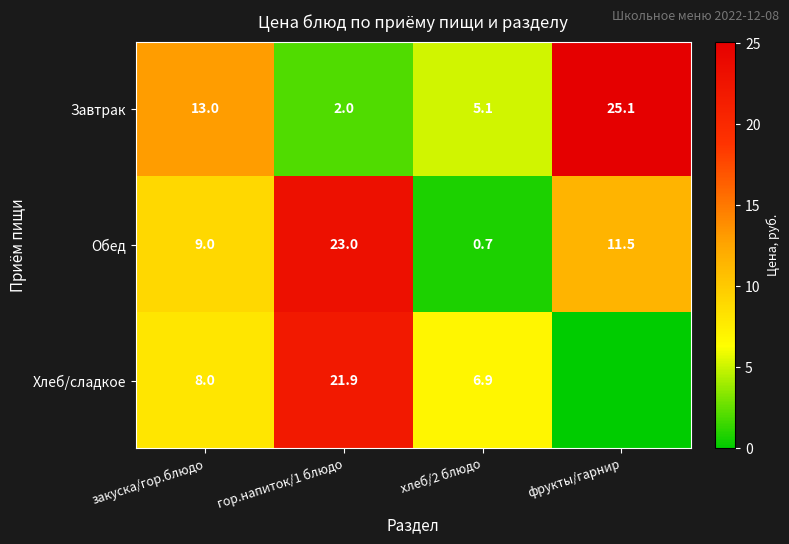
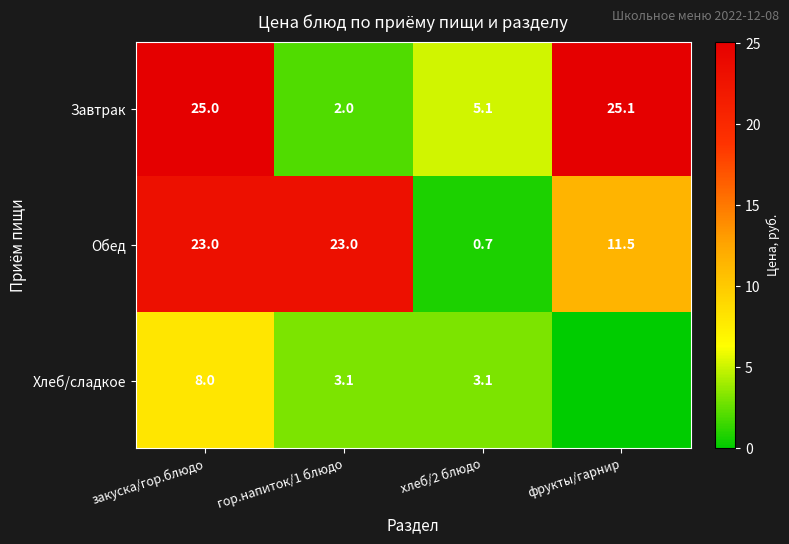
  {
    "Завтрак": {
-     "закуска/гор.блюдо": 13.0,
+     "закуска/гор.блюдо": 25.0,
      "гор.напиток/1 блюдо": 2.0,
      "хлеб/2 блюдо": 5.1,
      "фрукты/гарнир": 25.1
    },
    "Обед": {
-     "закуска/гор.блюдо": 9.0,
+     "закуска/гор.блюдо": 23.0,
      "гор.напиток/1 блюдо": 23.0,
      "хлеб/2 блюдо": 0.7,
      "фрукты/гарнир": 11.5
    },
    "Хлеб/сладкое": {
      "закуска/гор.блюдо": 8.0,
-     "гор.напиток/1 блюдо": 21.9,
-     "хлеб/2 блюдо": 6.9
+     "гор.напиток/1 блюдо": 3.1,
+     "хлеб/2 блюдо": 3.1
    }
  }
